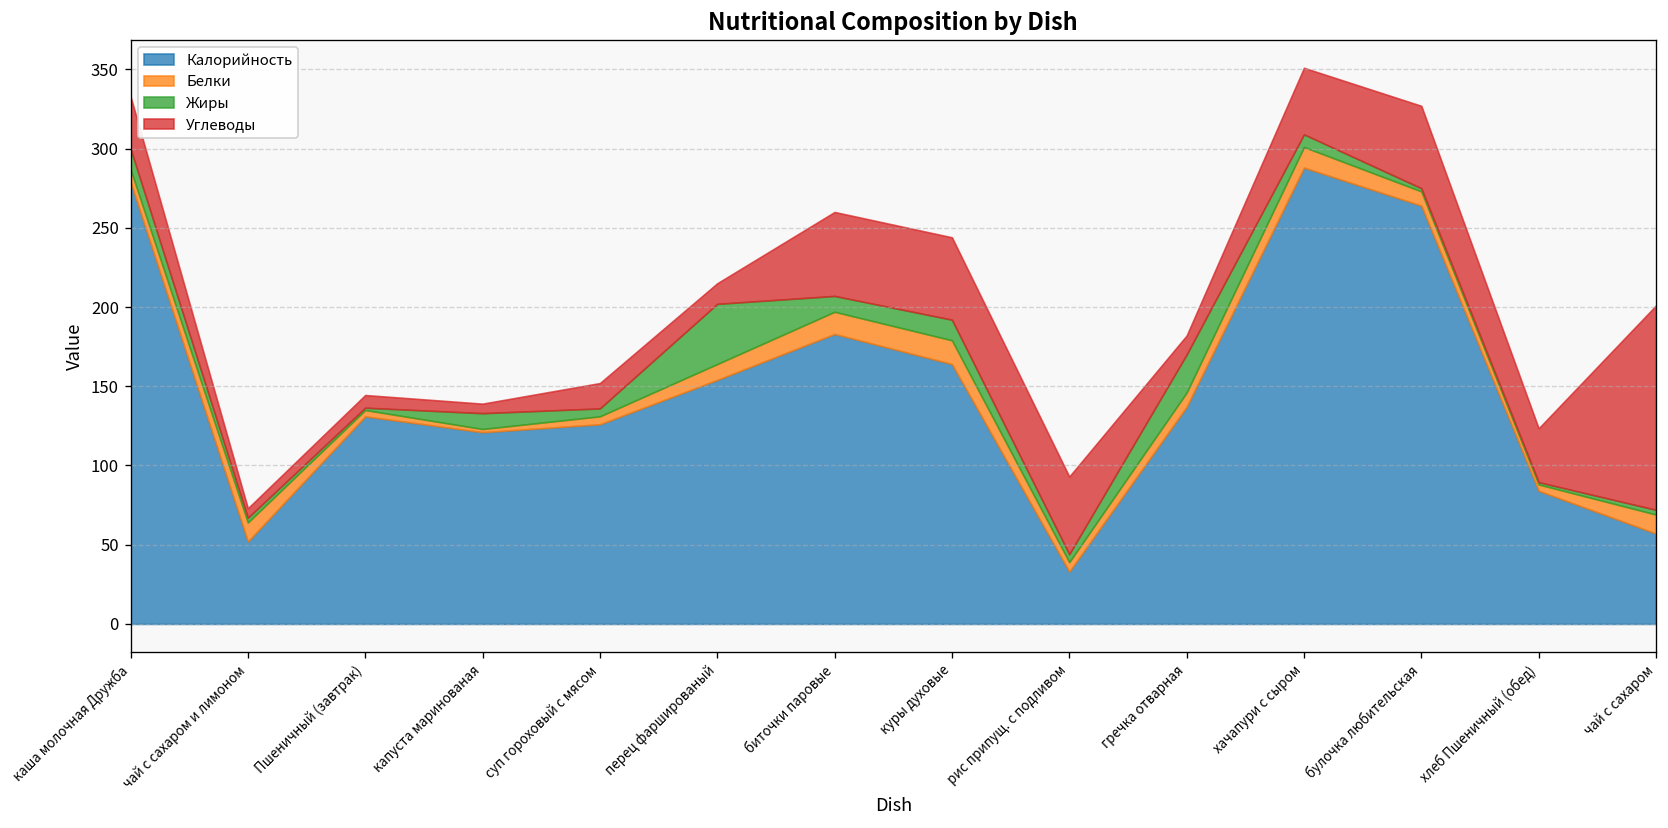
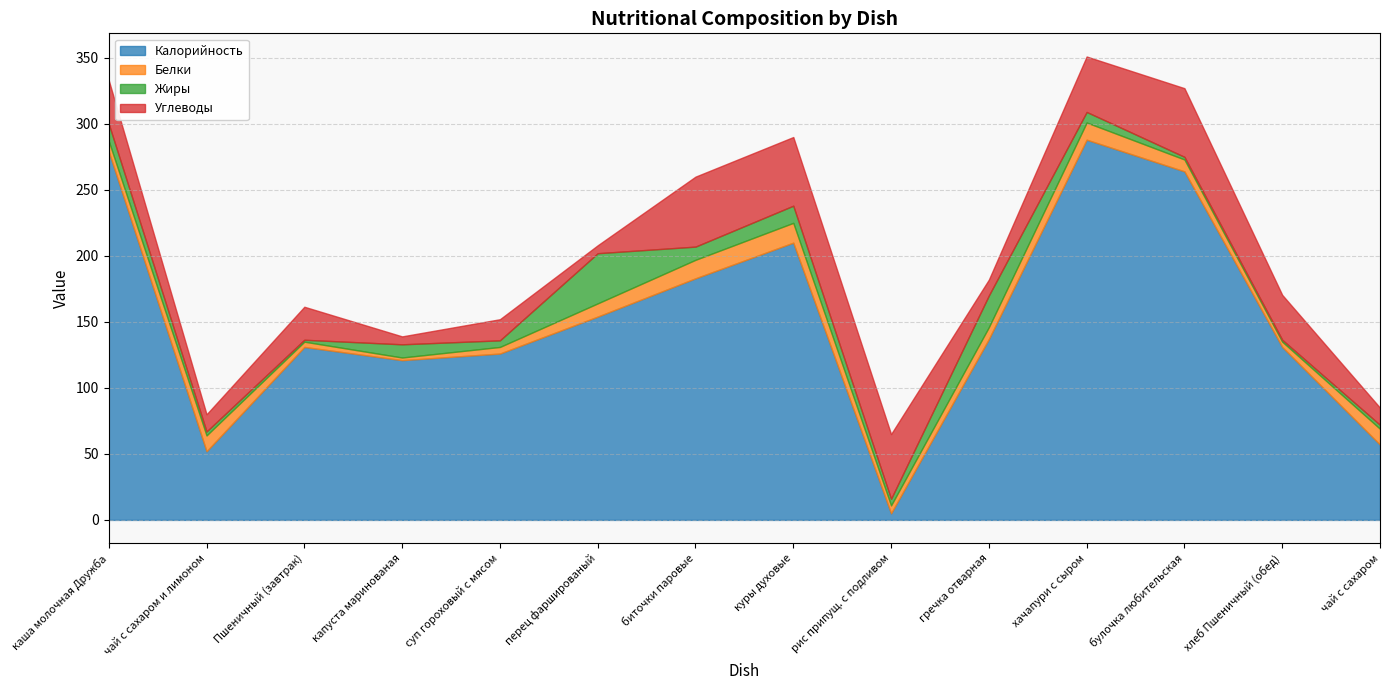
  {
    "Калорийность": {
      "каша молочная Дружба": 279,
      "чай с сахаром и лимоном": 52,
      "Пшеничный (завтрак)": 131,
      "капуста маринованая": 121,
      "суп гороховый с мясом": 126,
      "перец фаршированый": 154,
      "биточки паровые": 183,
-     "куры духовые": 164,
-     "рис припущ. с подливом": 33,
+     "куры духовые": 210,
+     "рис припущ. с подливом": 5,
      "гречка отварная": 137,
      "хачапури с сыром": 288,
      "булочка любительская": 264,
-     "хлеб Пшеничный (обед)": 84,
+     "хлеб Пшеничный (обед)": 131,
      "чай с сахаром": 57
    },
    "Белки": {
      "каша молочная Дружба": 8,
      "чай с сахаром и лимоном": 12,
      "капуста маринованая": 2,
      "суп гороховый с мясом": 5,
      "перец фаршированый": 10,
      "биточки паровые": 14,
      "куры духовые": 15,
      "рис припущ. с подливом": 6,
      "гречка отварная": 9,
      "хачапури с сыром": 13,
      "булочка любительская": 9,
      "чай с сахаром": 12
    },
    "Жиры": {
      "каша молочная Дружба": 13,
      "чай с сахаром и лимоном": 3,
      "капуста маринованая": 10,
      "суп гороховый с мясом": 5,
      "перец фаршированый": 38,
      "биточки паровые": 10,
      "куры духовые": 13,
      "рис припущ. с подливом": 5,
      "гречка отварная": 24,
      "хачапури с сыром": 8,
      "булочка любительская": 2,
      "чай с сахаром": 3
    },
    "Углеводы": {
      "каша молочная Дружба": 33,
-     "чай с сахаром и лимоном": 6,
-     "Пшеничный (завтрак)": 8,
+     "чай с сахаром и лимоном": 13,
+     "Пшеничный (завтрак)": 25,
      "капуста маринованая": 6,
      "суп гороховый с мясом": 16,
-     "перец фаршированый": 13,
+     "перец фаршированый": 6,
      "биточки паровые": 53,
      "куры духовые": 52,
      "рис припущ. с подливом": 49,
      "гречка отварная": 12,
      "хачапури с сыром": 42,
      "булочка любительская": 52,
      "хлеб Пшеничный (обед)": 34,
-     "чай с сахаром": 129
+     "чай с сахаром": 13
    }
  }
